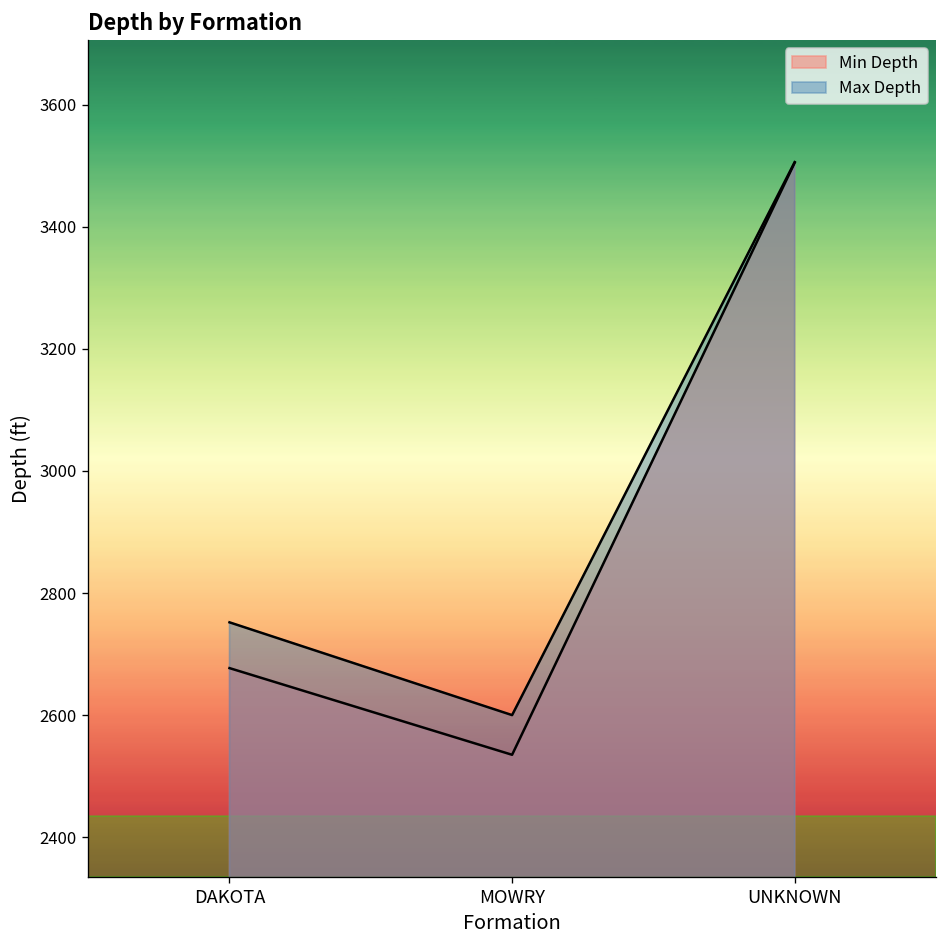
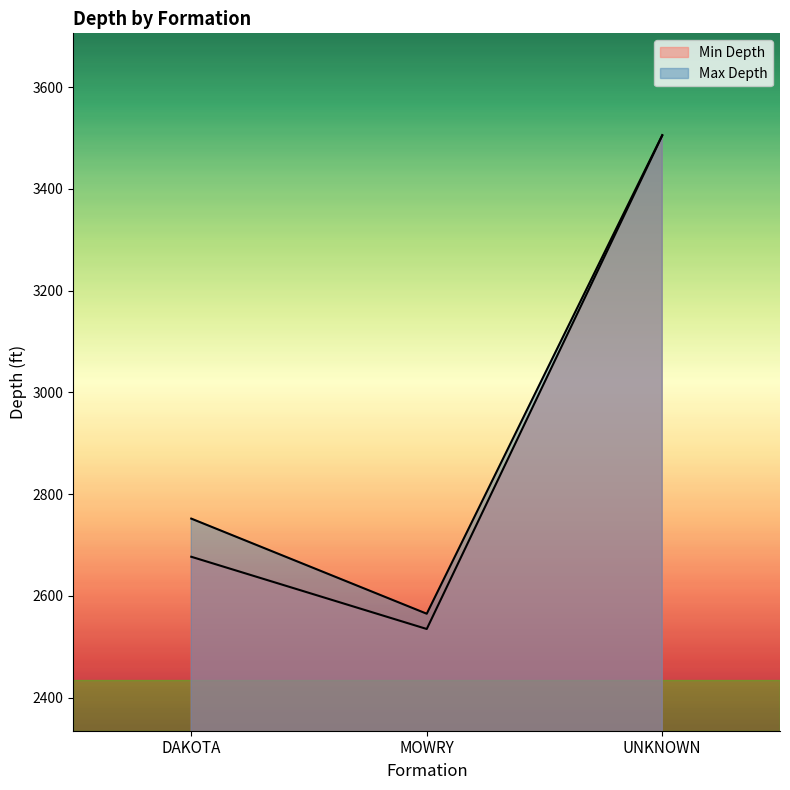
  {
    "Min Depth": {
      "DAKOTA": 2680,
      "MOWRY": 2540
    },
    "Max Depth": {
      "DAKOTA": 2750,
-     "MOWRY": 2600
+     "MOWRY": 2570
    }
  }
